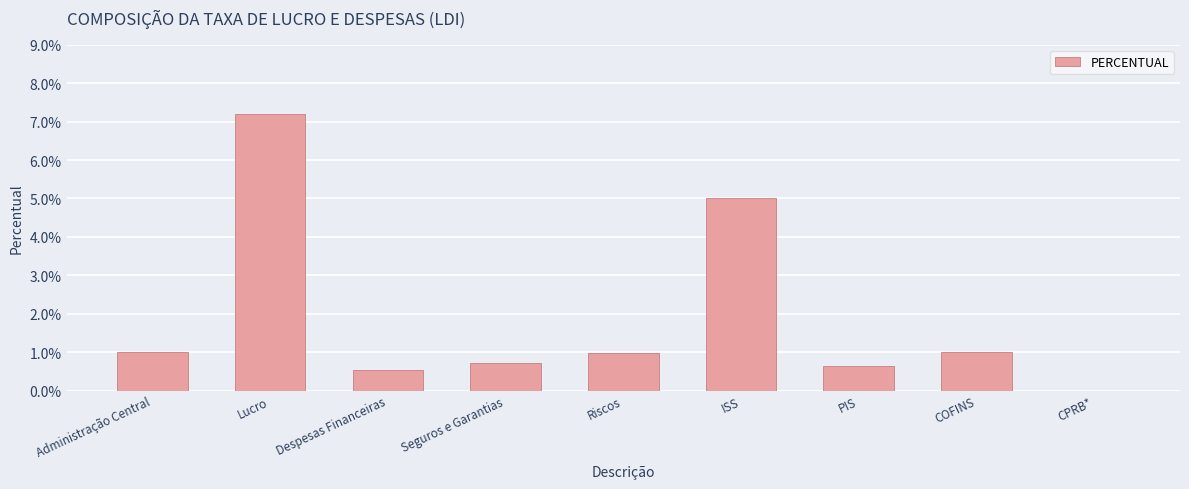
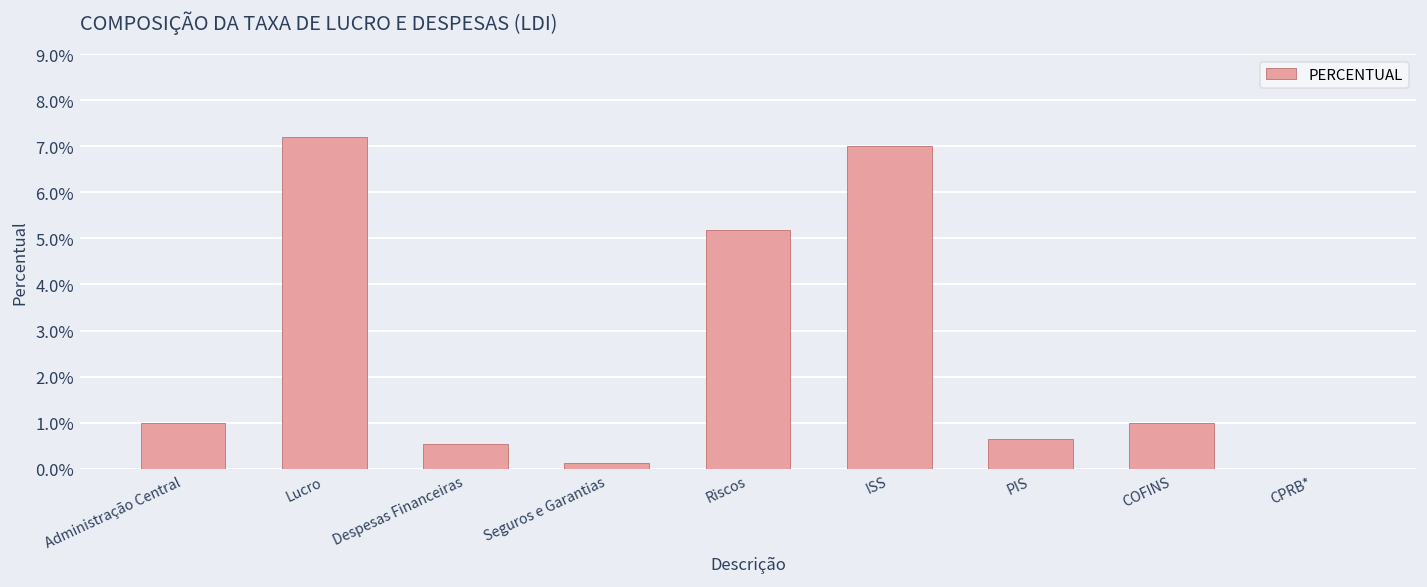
  {
    "Administração Central": "1.0%",
    "Lucro": "7.2%",
    "Despesas Financeiras": "0.5%",
-   "Seguros e Garantias": "0.7%",
-   "Riscos": "1.0%",
-   "ISS": "5.0%",
+   "Seguros e Garantias": "0.1%",
+   "Riscos": "5.2%",
+   "ISS": "7.0%",
    "PIS": "0.7%",
    "COFINS": "1.0%",
    "CPRB*": "0.0%"
  }
